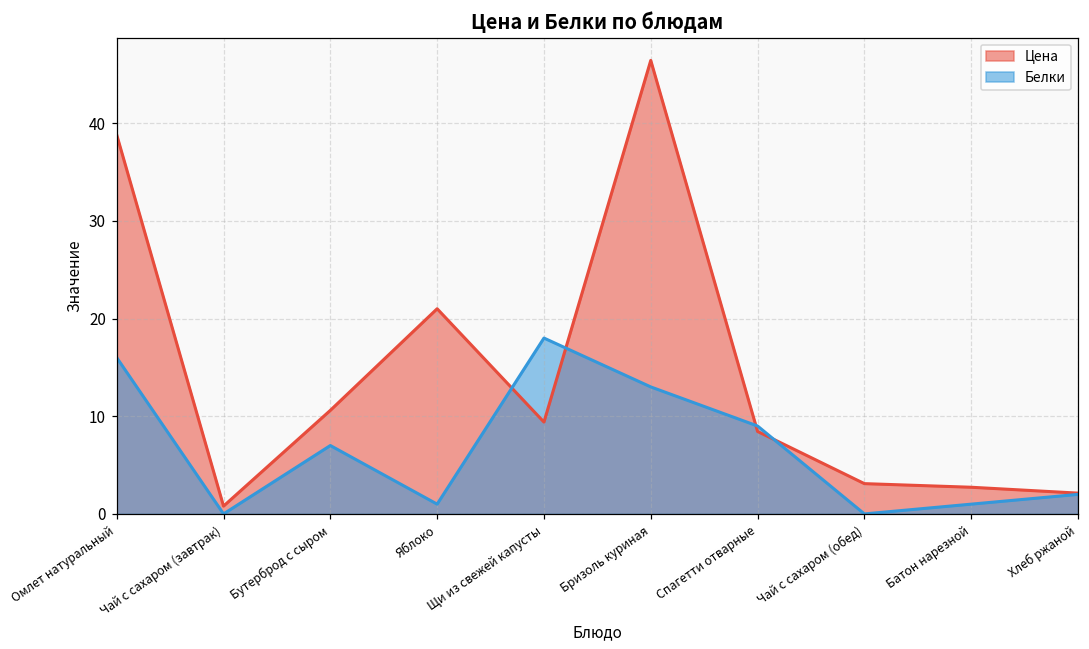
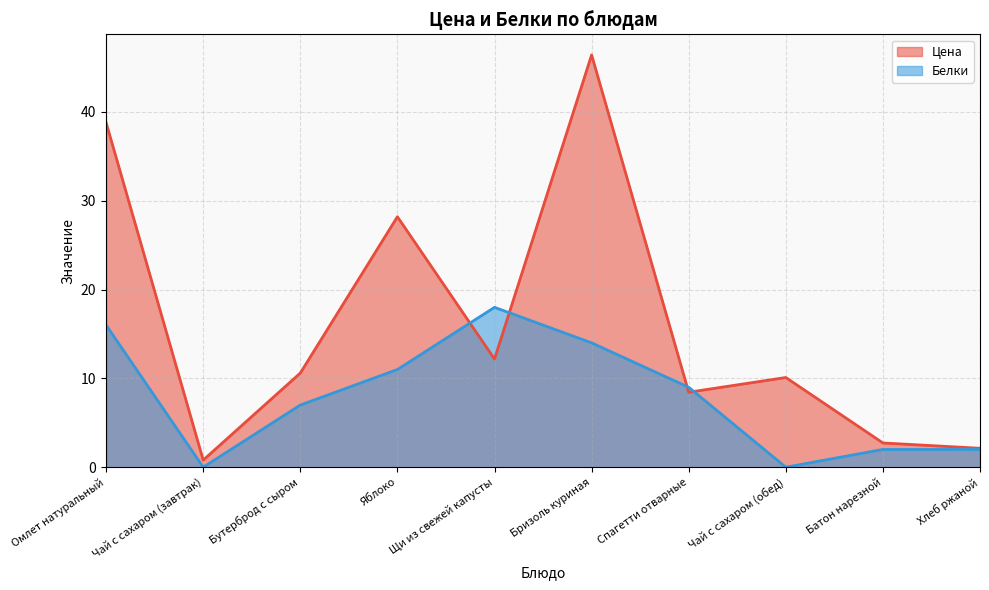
  {
    "Цена": {
      "Омлет натуральный": 39,
      "Чай с сахаром (завтрак)": 1,
      "Бутерброд с сыром": 11,
-     "Яблоко": 21,
-     "Щи из свежей капусты": 9,
+     "Яблоко": 28,
+     "Щи из свежей капусты": 12,
      "Бризоль куриная": 46,
      "Спагетти отварные": 8,
-     "Чай с сахаром (обед)": 3,
+     "Чай с сахаром (обед)": 10,
      "Батон нарезной": 3
    },
    "Белки": {
      "Омлет натуральный": 16,
      "Чай с сахаром (завтрак)": 0,
      "Бутерброд с сыром": 7,
-     "Яблоко": 1,
+     "Яблоко": 11,
      "Щи из свежей капусты": 18,
-     "Бризоль куриная": 13,
+     "Бризоль куриная": 14,
      "Спагетти отварные": 9,
      "Чай с сахаром (обед)": 0,
-     "Батон нарезной": 1
+     "Батон нарезной": 2
    }
  }
